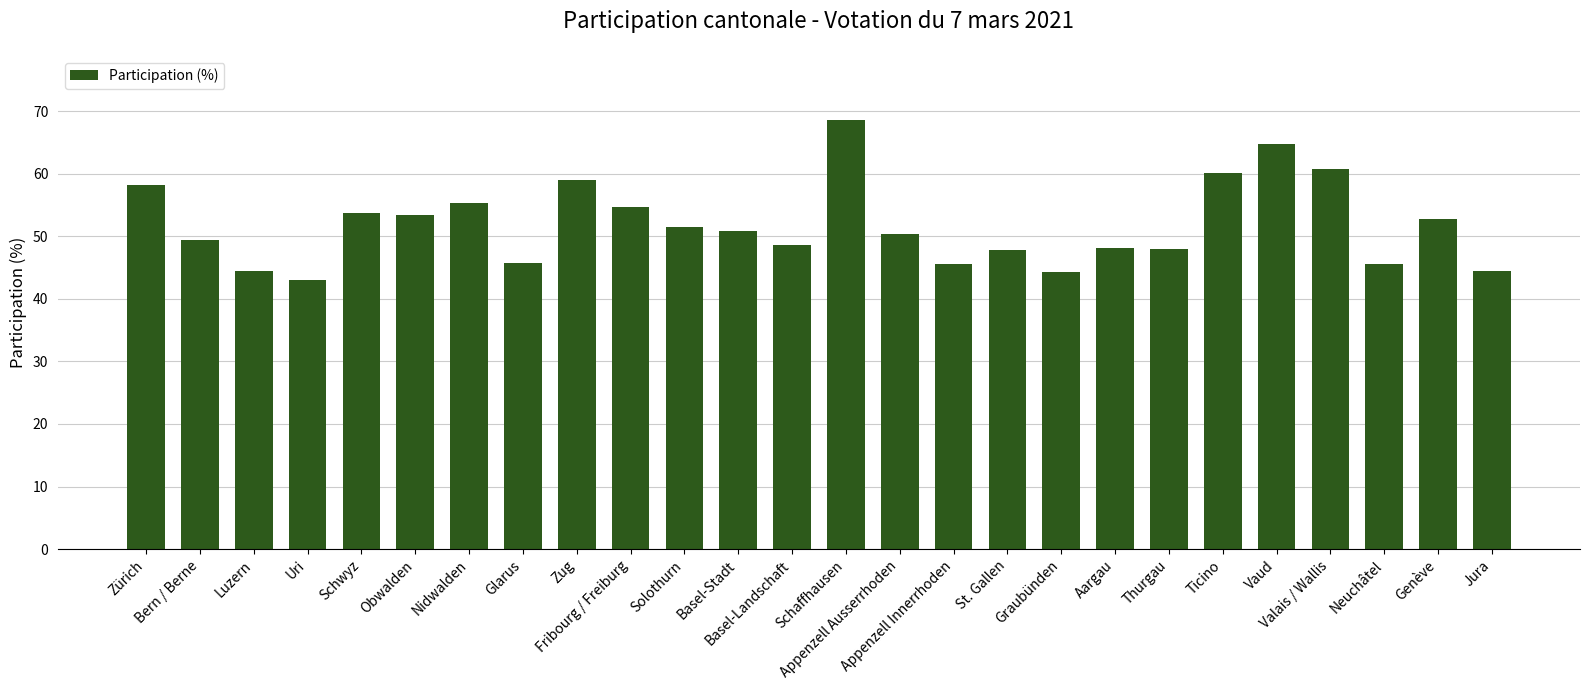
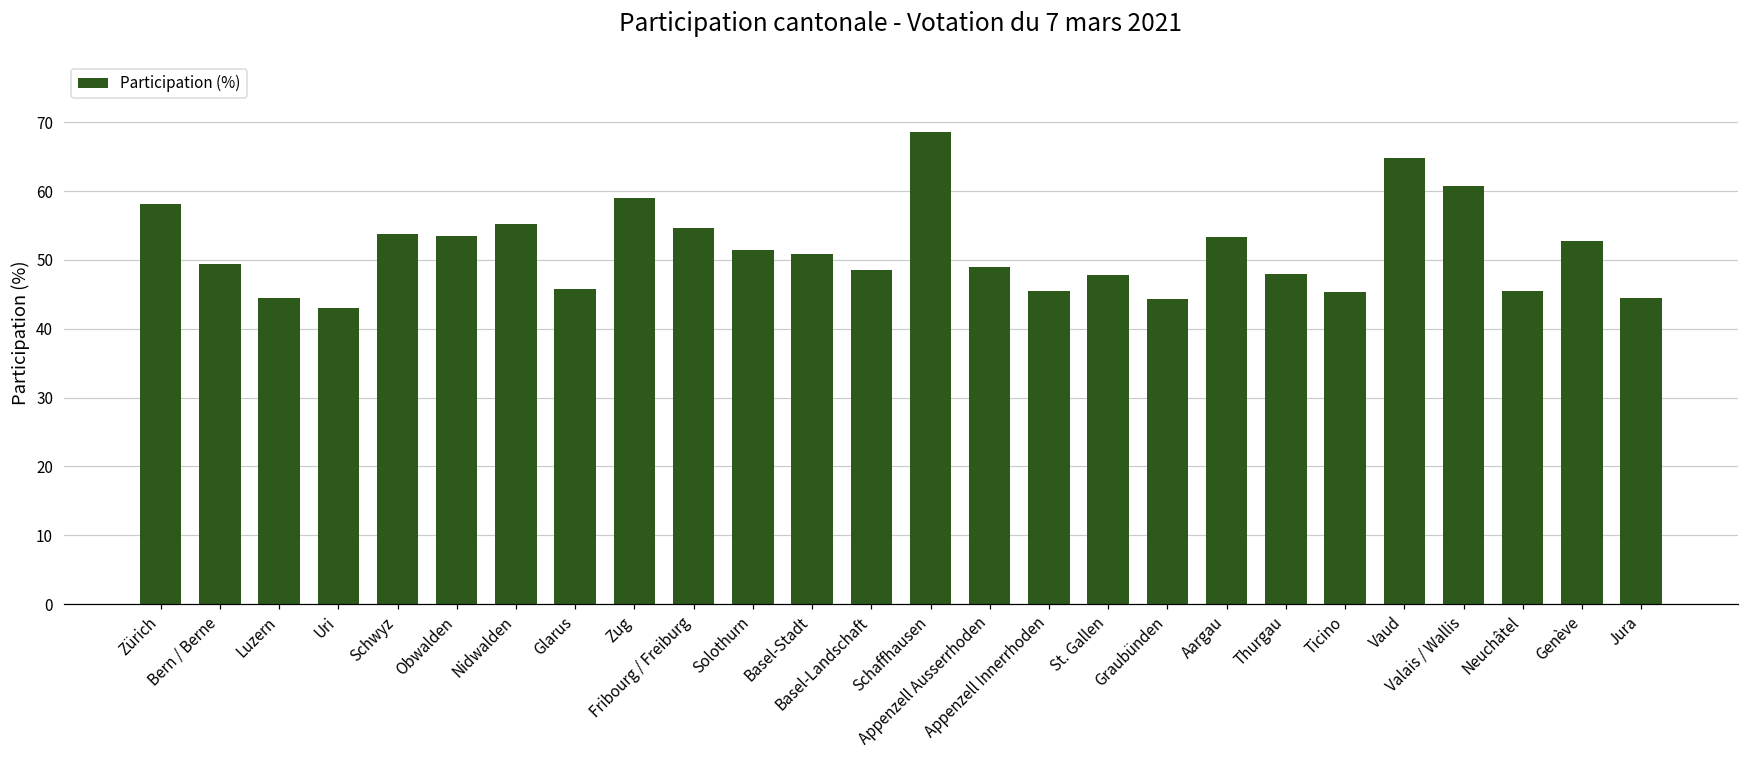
  {
    "Zürich": 58,
    "Bern / Berne": 49,
    "Luzern": 45,
    "Uri": 43,
    "Schwyz": 54,
    "Obwalden": 53,
    "Nidwalden": 55,
    "Glarus": 46,
    "Zug": 59,
    "Fribourg / Freiburg": 55,
    "Solothurn": 51,
    "Basel-Stadt": 51,
    "Basel-Landschaft": 49,
    "Schaffhausen": 69,
-   "Appenzell Ausserrhoden": 50,
+   "Appenzell Ausserrhoden": 49,
    "Appenzell Innerrhoden": 46,
    "St. Gallen": 48,
    "Graubünden": 44,
-   "Aargau": 48,
+   "Aargau": 53,
    "Thurgau": 48,
-   "Ticino": 60,
+   "Ticino": 45,
    "Vaud": 65,
    "Valais / Wallis": 61,
    "Neuchâtel": 46,
    "Genève": 53,
    "Jura": 44
  }
